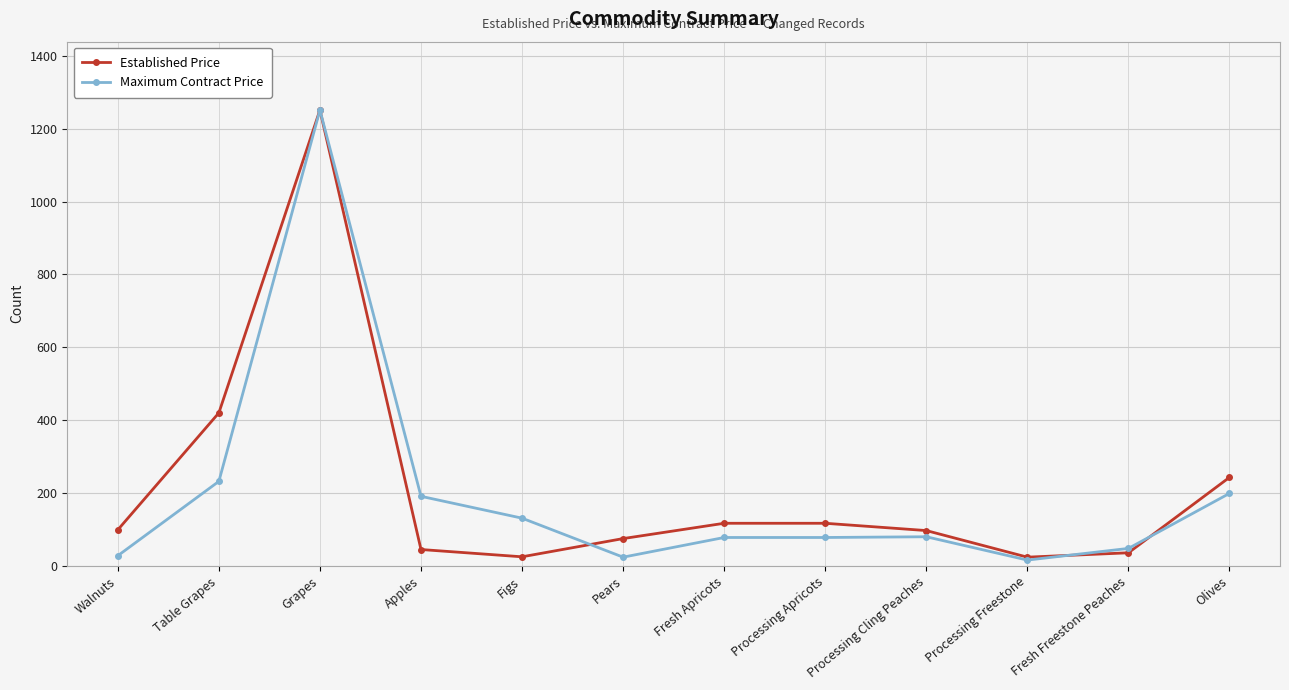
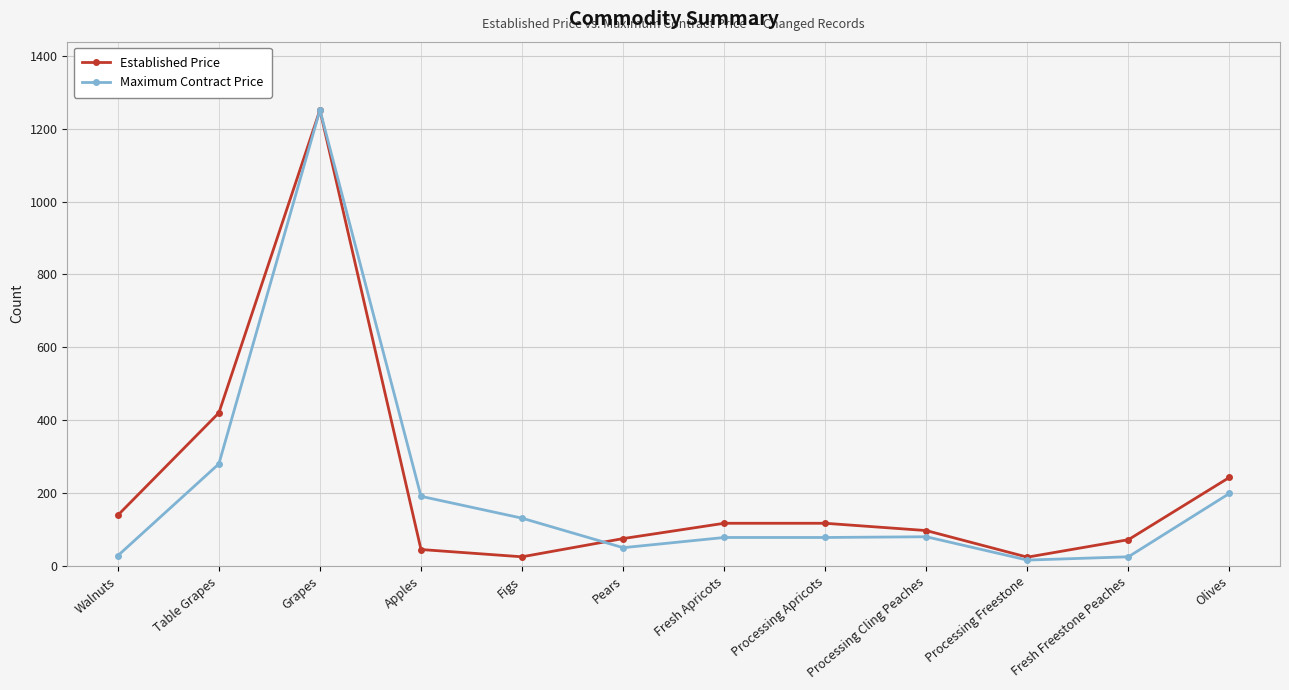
  {
    "Established Price": {
-     "Walnuts": 100,
+     "Walnuts": 140,
      "Table Grapes": 420,
      "Apples": 50,
      "Figs": 30,
      "Pears": 80,
      "Fresh Apricots": 120,
      "Processing Apricots": 120,
      "Processing Cling Peaches": 100,
      "Processing Freestone": 20,
-     "Fresh Freestone Peaches": 40,
+     "Fresh Freestone Peaches": 70,
      "Olives": 240
    },
    "Maximum Contract Price": {
      "Walnuts": 30,
-     "Table Grapes": 230,
+     "Table Grapes": 280,
      "Apples": 190,
      "Figs": 130,
-     "Pears": 20,
+     "Pears": 50,
      "Fresh Apricots": 80,
      "Processing Apricots": 80,
      "Processing Cling Peaches": 80,
      "Processing Freestone": 20,
-     "Fresh Freestone Peaches": 50,
+     "Fresh Freestone Peaches": 30,
      "Olives": 200
    }
  }
